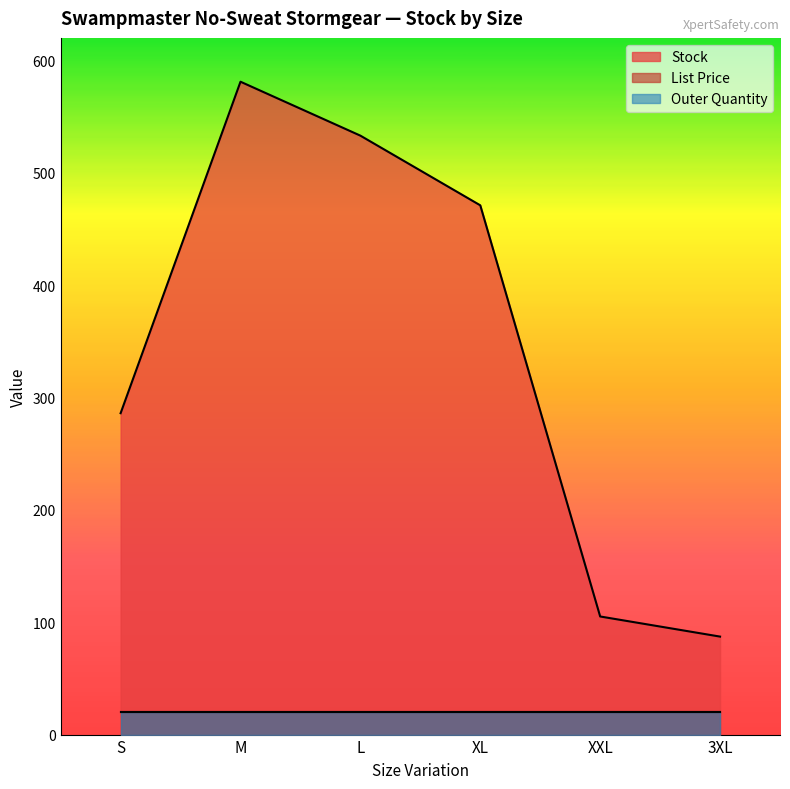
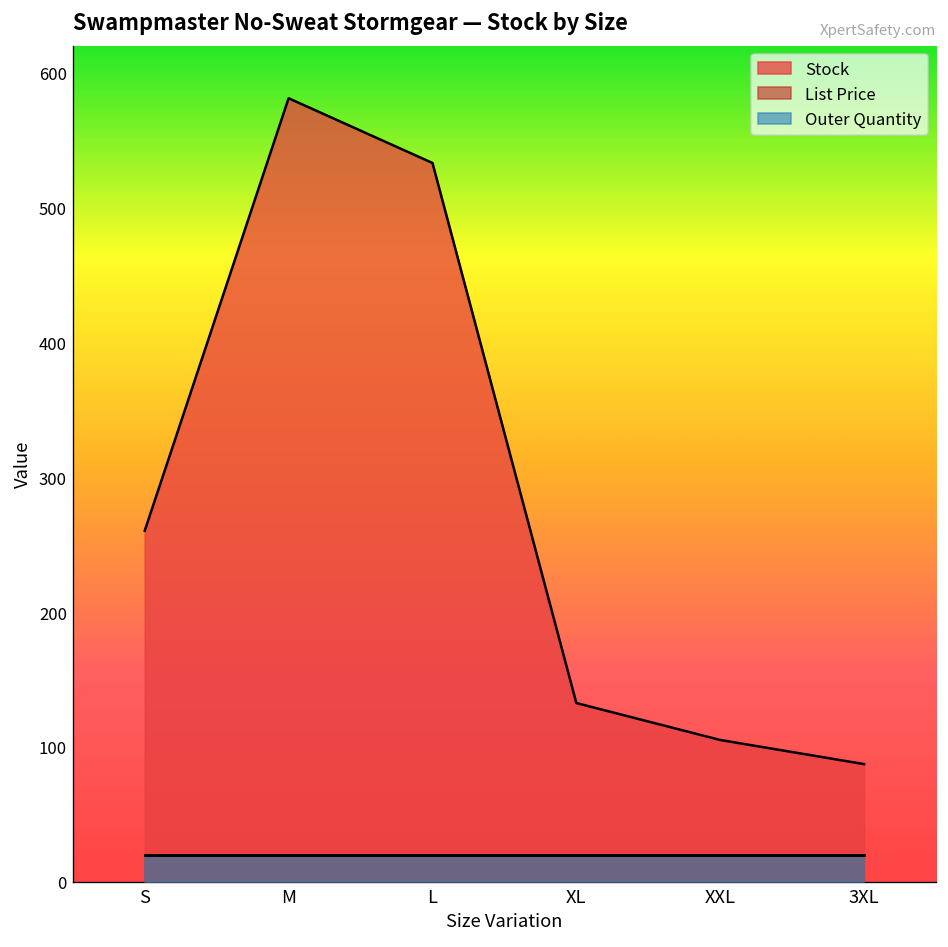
  {
    "Stock": {
-     "S": 286,
+     "S": 260,
      "M": 581,
      "L": 533,
-     "XL": 471,
+     "XL": 133,
      "XXL": 105,
      "3XL": 87
    },
    "Outer Quantity": {
      "S": 20,
      "M": 20,
      "L": 20,
      "XL": 20,
      "XXL": 20,
      "3XL": 20
    }
  }
